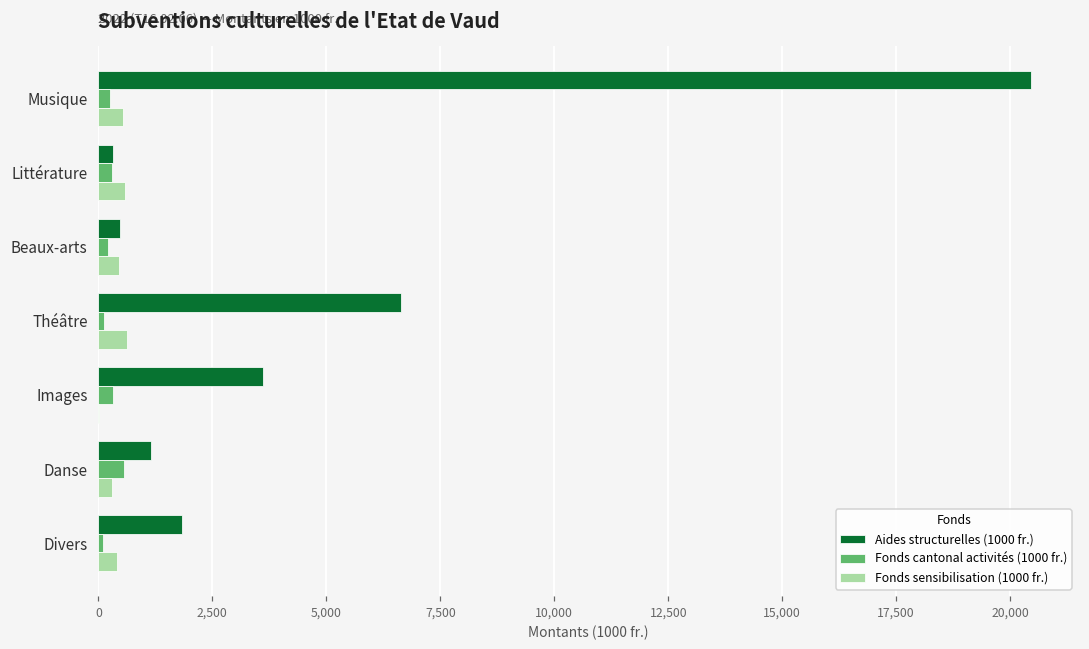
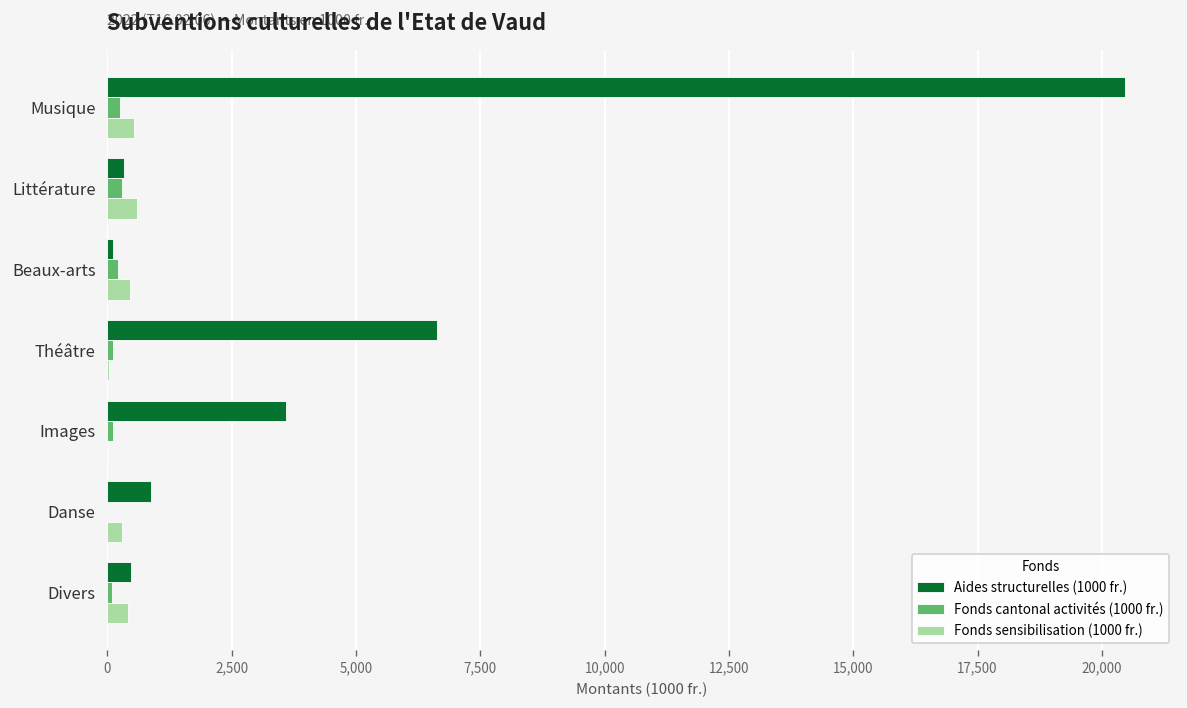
  {
    "Aides structurelles (1000 fr.)": {
      "Musique": "20,500",
      "Littérature": "300",
-     "Beaux-arts": "500",
+     "Beaux-arts": "100",
      "Théâtre": "6,600",
      "Images": "3,600",
-     "Danse": "1,200",
-     "Divers": "1,800"
+     "Danse": "900",
+     "Divers": "500"
    },
    "Fonds cantonal activités (1000 fr.)": {
      "Musique": "300",
      "Littérature": "300",
      "Beaux-arts": "200",
      "Théâtre": "100",
-     "Images": "300",
-     "Danse": "600",
+     "Images": "100",
+     "Danse": "0",
      "Divers": "100"
    },
    "Fonds sensibilisation (1000 fr.)": {
      "Musique": "500",
      "Littérature": "600",
      "Beaux-arts": "500",
-     "Théâtre": "600",
+     "Théâtre": "0",
      "Danse": "300",
      "Divers": "400"
    }
  }
